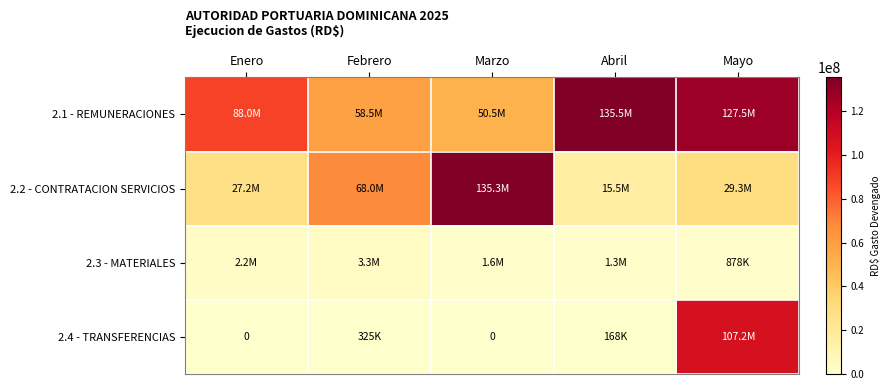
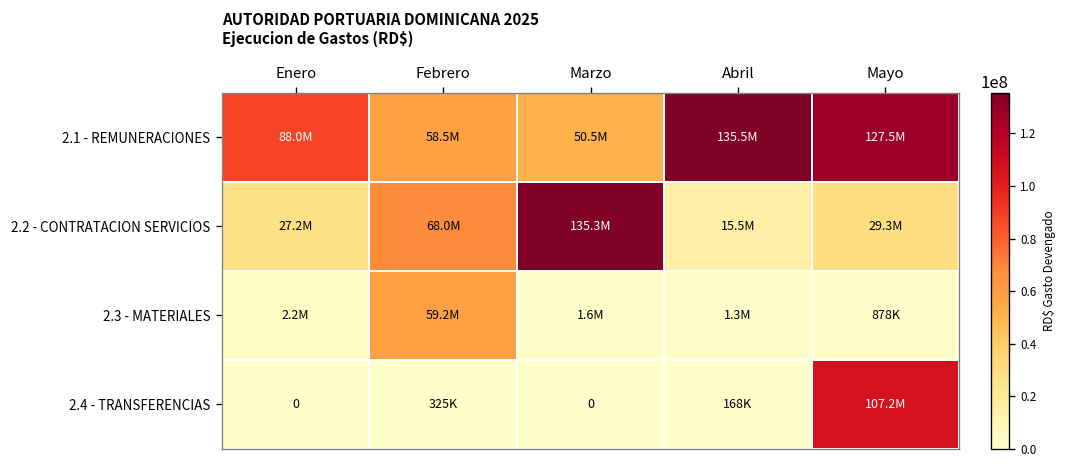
  {
    "2.1 - REMUNERACIONES": {
      "Enero": "88.0M",
      "Febrero": "58.5M",
      "Marzo": "50.5M",
      "Abril": "135.5M",
      "Mayo": "127.5M"
    },
    "2.2 - CONTRATACION SERVICIOS": {
      "Enero": "27.2M",
      "Febrero": "68.0M",
      "Marzo": "135.3M",
      "Abril": "15.5M",
      "Mayo": "29.3M"
    },
    "2.3 - MATERIALES": {
      "Enero": "2.2M",
-     "Febrero": "3.3M",
+     "Febrero": "59.2M",
      "Marzo": "1.6M",
      "Abril": "1.3M",
      "Mayo": "878K"
    },
    "2.4 - TRANSFERENCIAS": {
      "Enero": "0",
      "Febrero": "325K",
      "Marzo": "0",
      "Abril": "168K",
      "Mayo": "107.2M"
    }
  }
